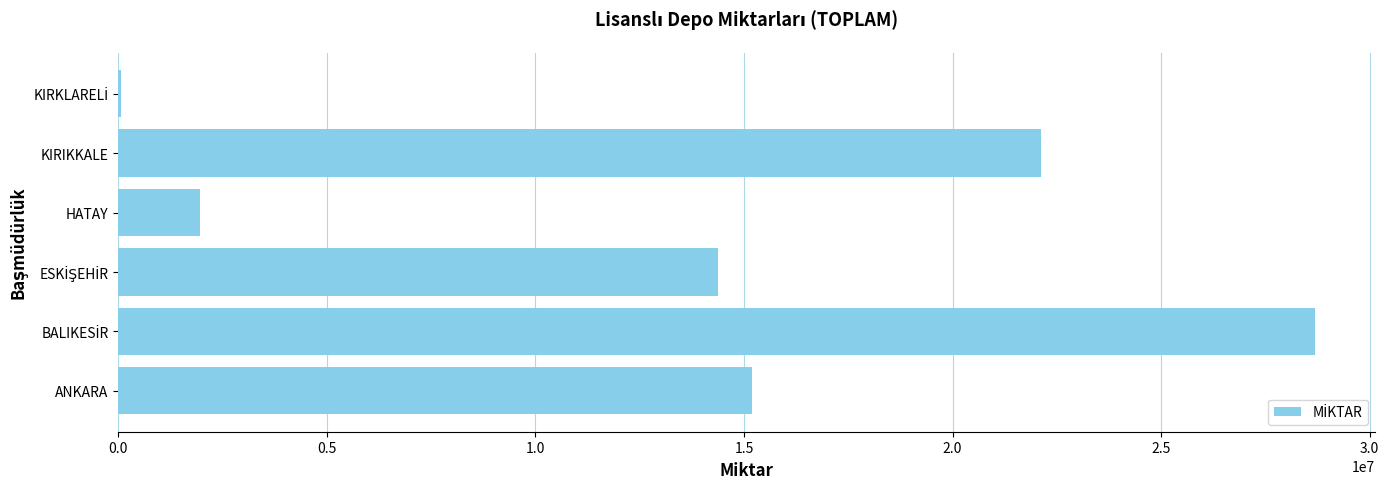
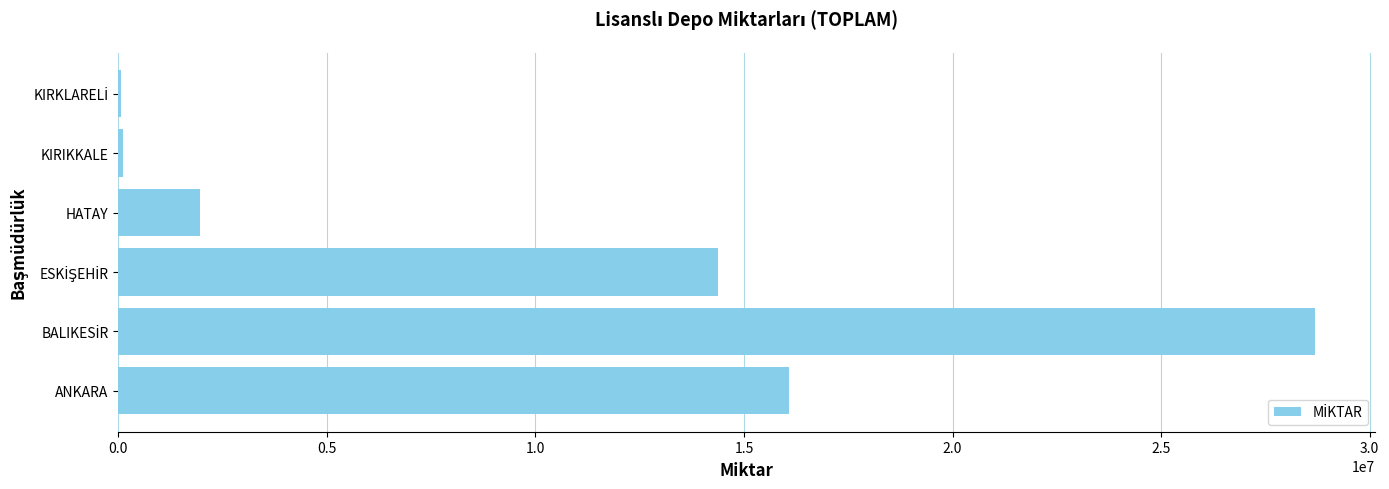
  {
    "KIRKLARELİ": 100000,
-   "KIRIKKALE": 22100000,
+   "KIRIKKALE": 100000,
    "HATAY": 1900000,
    "ESKİŞEHİR": 14400000,
    "BALIKESİR": 28700000,
-   "ANKARA": 15200000
+   "ANKARA": 16100000
  }
